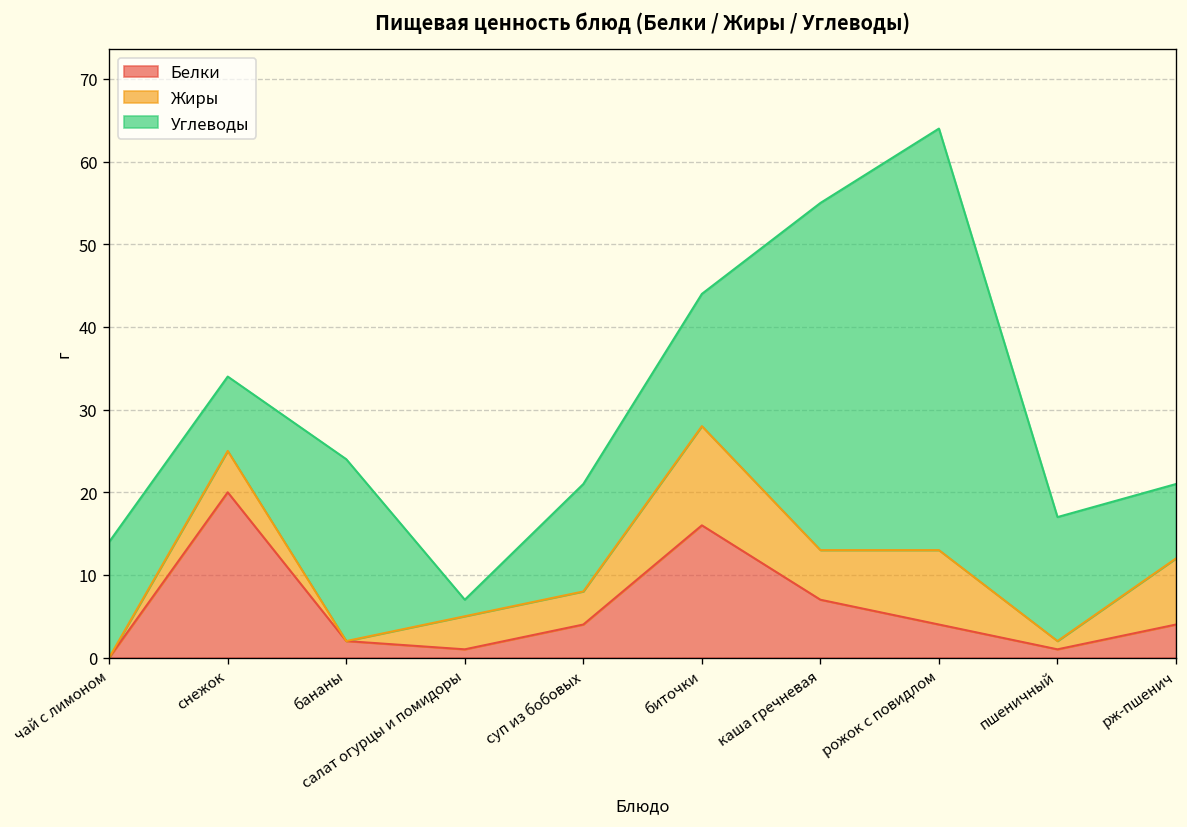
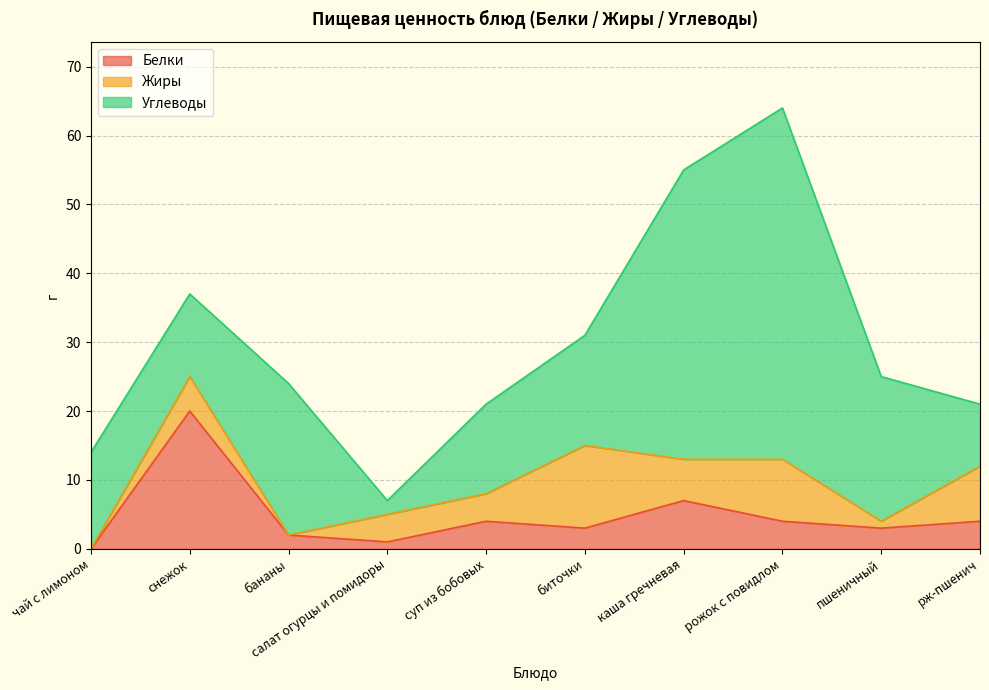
  {
    "Белки": {
      "снежок": 20,
      "салат огурцы и помидоры": 1,
      "суп из бобовых": 4,
-     "биточки": 16,
+     "биточки": 3,
      "каша гречневая": 7,
      "рожок с повидлом": 4,
-     "пшеничный": 1,
+     "пшеничный": 3,
      "рж-пшенич": 4
    },
    "Жиры": {
      "снежок": 5,
      "салат огурцы и помидоры": 4,
      "суп из бобовых": 4,
      "биточки": 12,
      "каша гречневая": 6,
      "рожок с повидлом": 9,
      "пшеничный": 1,
      "рж-пшенич": 8
    },
    "Углеводы": {
      "чай с лимоном": 14,
-     "снежок": 9,
+     "снежок": 12,
      "бананы": 22,
      "салат огурцы и помидоры": 2,
      "суп из бобовых": 13,
      "биточки": 16,
      "каша гречневая": 42,
      "рожок с повидлом": 51,
-     "пшеничный": 15,
+     "пшеничный": 21,
      "рж-пшенич": 9
    }
  }
